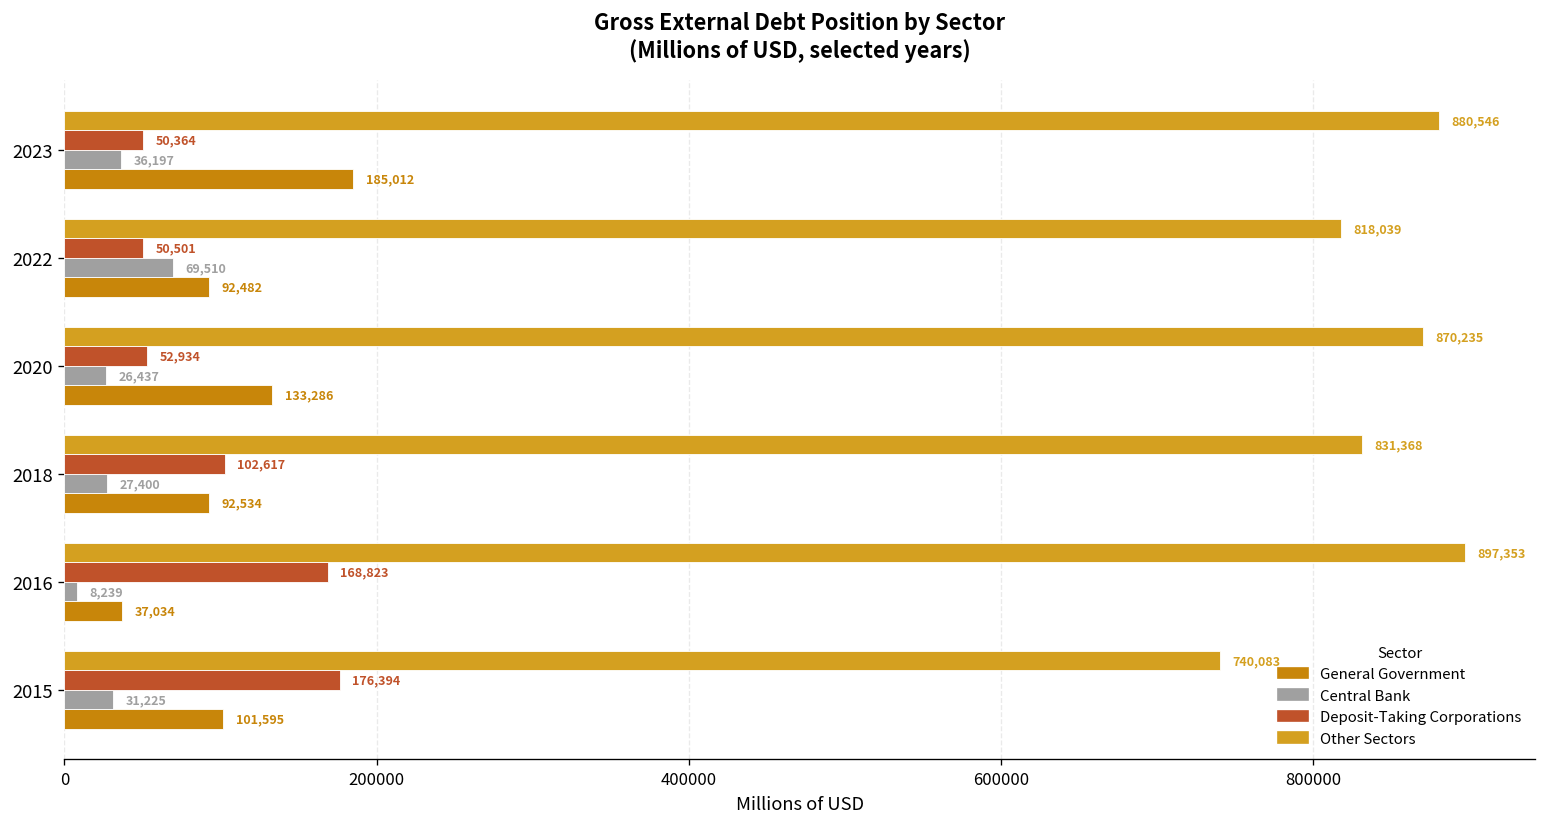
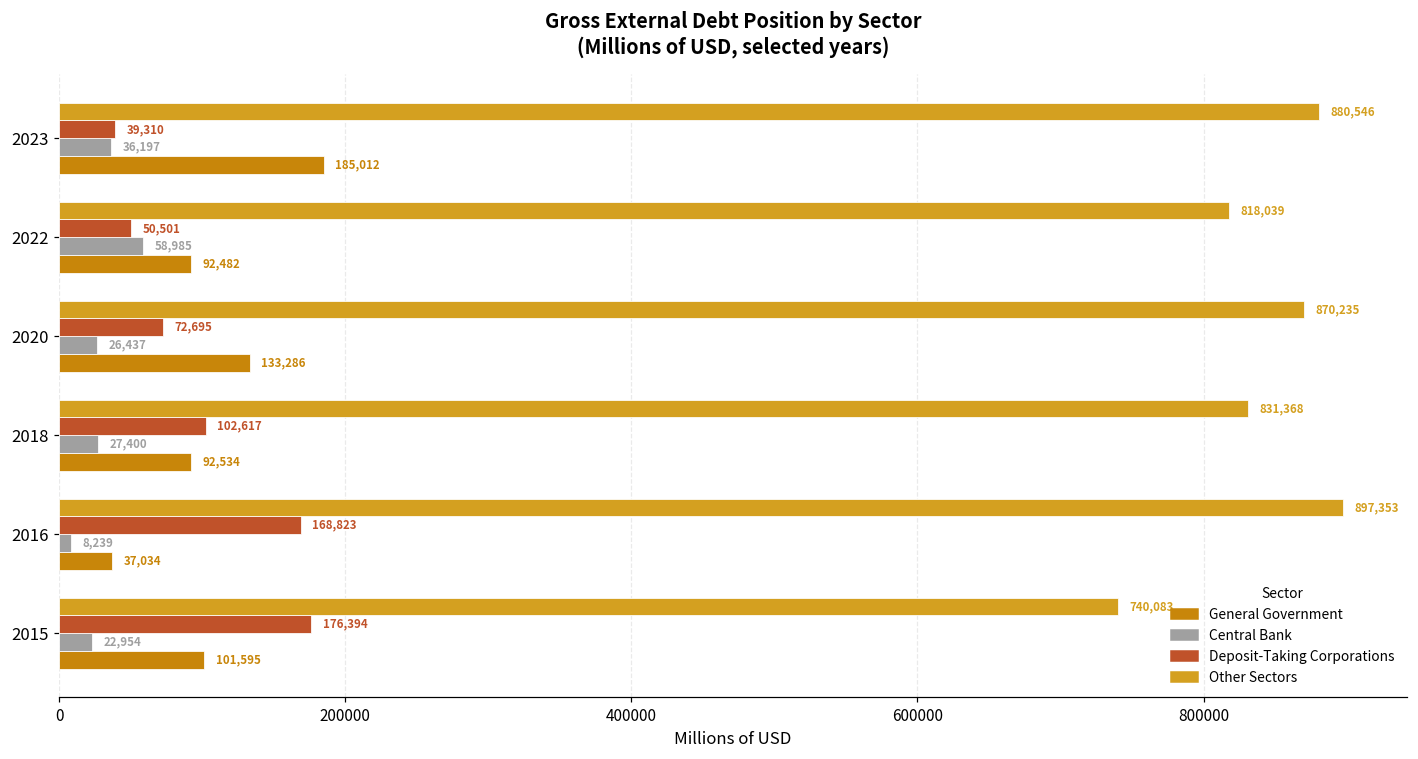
  {
    "Central Bank": {
      "2023": "36,197",
-     "2022": "69,510",
+     "2022": "58,985",
      "2020": "26,437",
      "2018": "27,400",
      "2016": "8,239",
-     "2015": "31,225"
+     "2015": "22,954"
    },
    "Deposit-Taking Corporations": {
-     "2023": "50,364",
+     "2023": "39,310",
      "2022": "50,501",
-     "2020": "52,934",
+     "2020": "72,695",
      "2018": "102,617",
      "2016": "168,823",
      "2015": "176,394"
    }
  }
